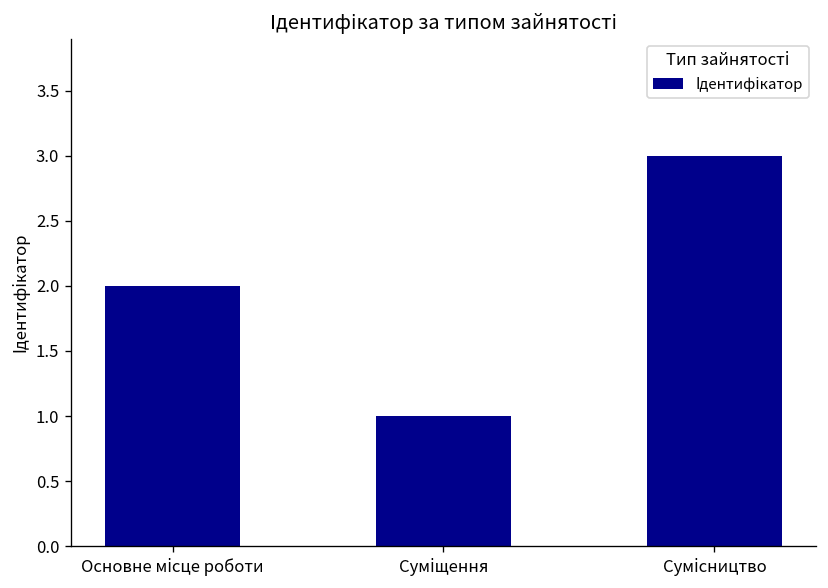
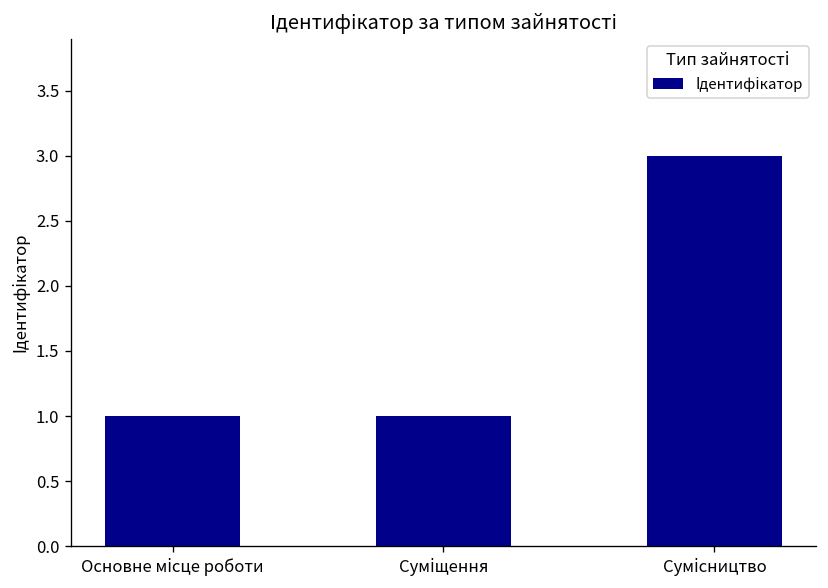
  {
-   "Основне місце роботи": 2,
+   "Основне місце роботи": 1,
    "Суміщення": 1,
    "Сумісництво": 3
  }
